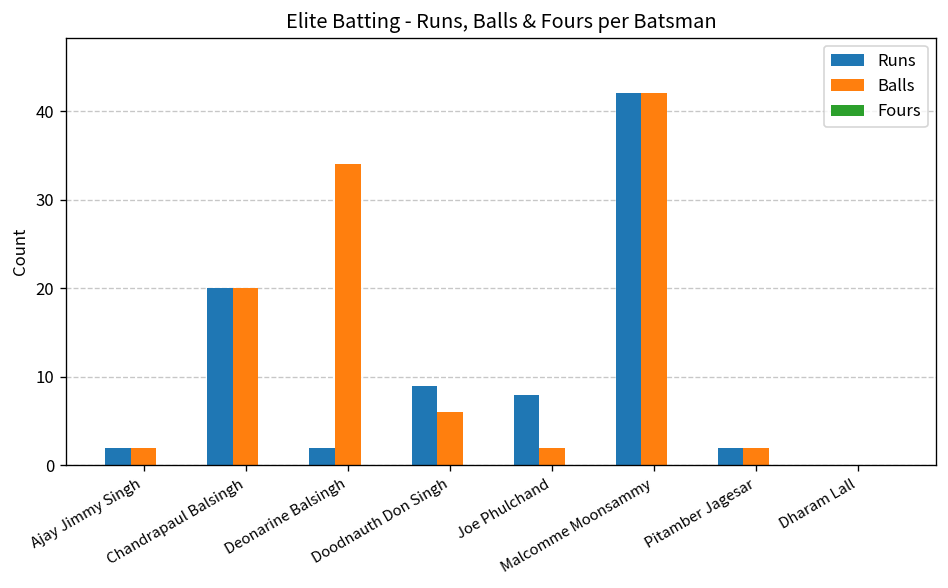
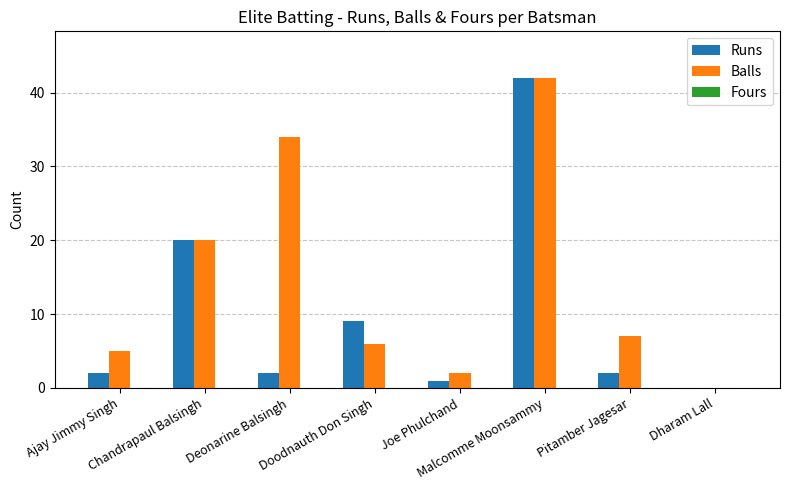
  {
    "Runs": {
      "Ajay Jimmy Singh": 2,
      "Chandrapaul Balsingh": 20,
      "Deonarine Balsingh": 2,
      "Doodnauth Don Singh": 9,
-     "Joe Phulchand": 8,
+     "Joe Phulchand": 1,
      "Malcomme Moonsammy": 42,
      "Pitamber Jagesar": 2,
      "Dharam Lall": 0
    },
    "Balls": {
-     "Ajay Jimmy Singh": 2,
+     "Ajay Jimmy Singh": 5,
      "Chandrapaul Balsingh": 20,
      "Deonarine Balsingh": 34,
      "Doodnauth Don Singh": 6,
      "Joe Phulchand": 2,
      "Malcomme Moonsammy": 42,
-     "Pitamber Jagesar": 2,
+     "Pitamber Jagesar": 7,
      "Dharam Lall": 0
    },
    "Fours": {
      "Ajay Jimmy Singh": 0,
      "Chandrapaul Balsingh": 0,
      "Deonarine Balsingh": 0,
      "Doodnauth Don Singh": 0,
      "Joe Phulchand": 0,
      "Malcomme Moonsammy": 0,
      "Pitamber Jagesar": 0,
      "Dharam Lall": 0
    }
  }
